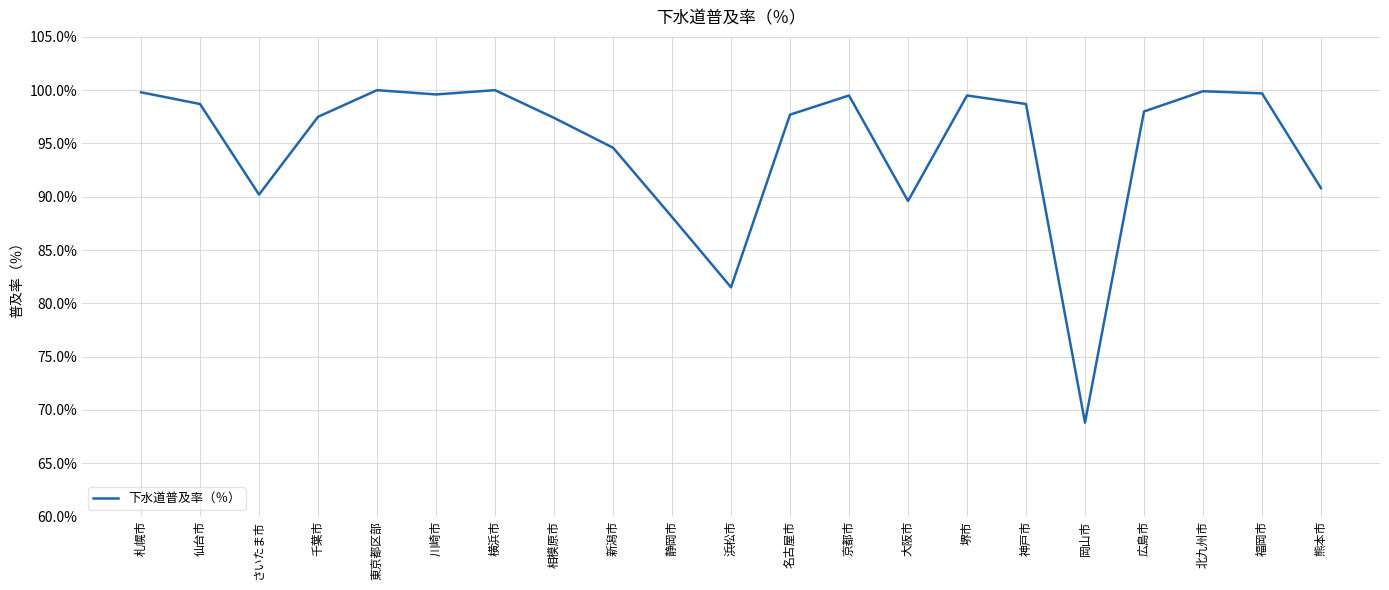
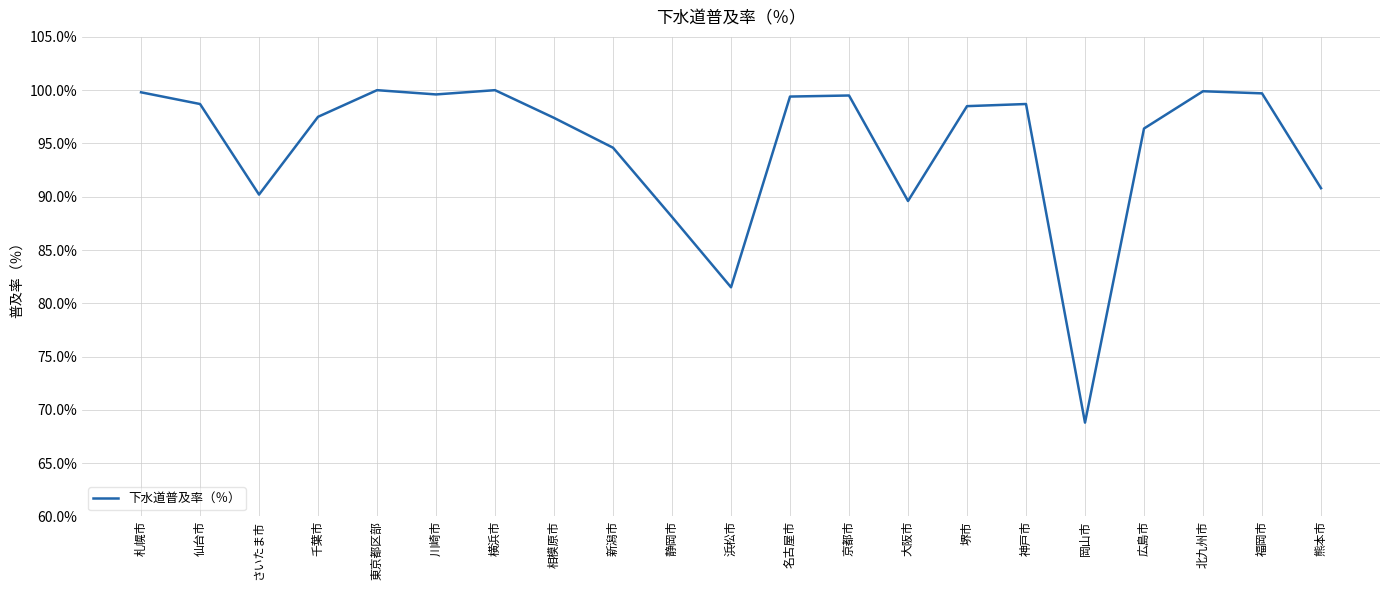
  {
    "札幌市": "99.8%",
    "仙台市": "98.7%",
    "さいたま市": "90.2%",
    "千葉市": "97.5%",
    "東京都区部": "100.0%",
    "川崎市": "99.6%",
    "横浜市": "100.0%",
    "相模原市": "97.4%",
    "新潟市": "94.6%",
    "静岡市": "88.1%",
    "浜松市": "81.5%",
-   "名古屋市": "97.7%",
+   "名古屋市": "99.4%",
    "京都市": "99.5%",
    "大阪市": "89.6%",
-   "堺市": "99.5%",
+   "堺市": "98.5%",
    "神戸市": "98.7%",
    "岡山市": "68.8%",
-   "広島市": "98.0%",
+   "広島市": "96.4%",
    "北九州市": "99.9%",
    "福岡市": "99.7%",
    "熊本市": "90.8%"
  }
